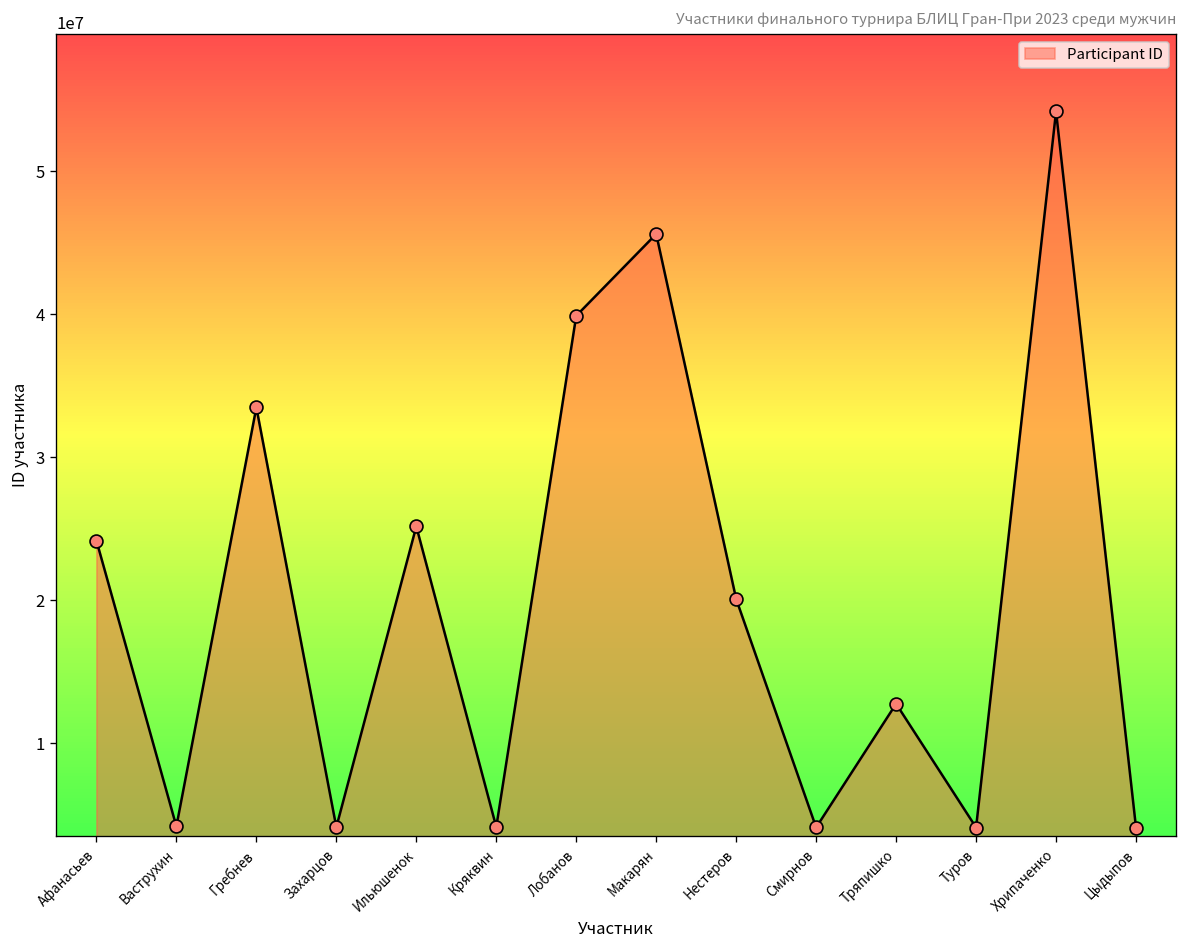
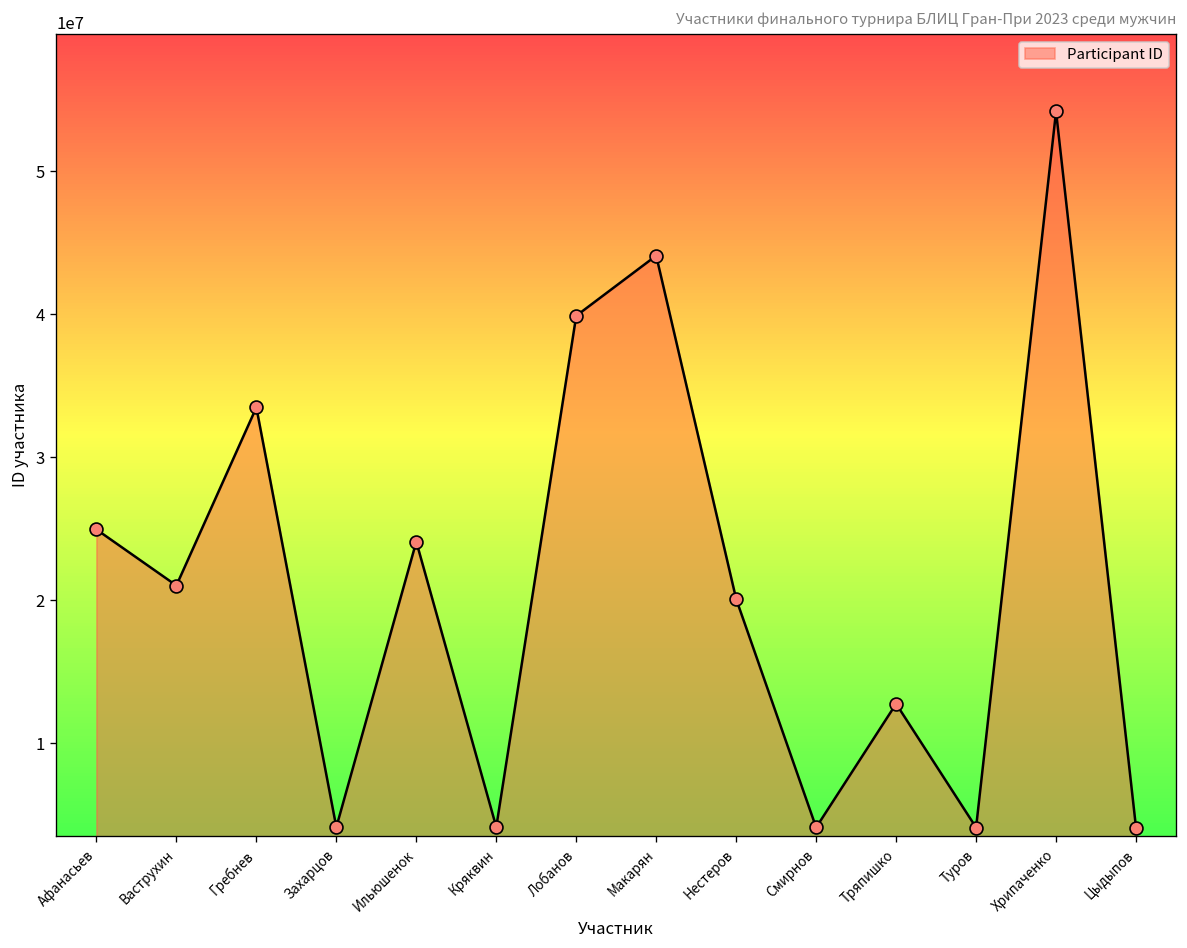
  {
-   "Афанасьев": 24200000,
-   "Ваструхин": 4200000,
+   "Афанасьев": 25000000,
+   "Ваструхин": 21000000,
    "Гребнев": 33500000,
    "Захарцов": 4100000,
-   "Ильюшенок": 25200000,
+   "Ильюшенок": 24100000,
    "Кряквин": 4200000,
    "Лобанов": 39900000,
-   "Макарян": 45600000,
+   "Макарян": 44100000,
    "Нестеров": 20100000,
    "Смирнов": 4100000,
    "Тряпишко": 12800000,
    "Туров": 4100000,
    "Хрипаченко": 54200000,
    "Цыдыпов": 4100000
  }
